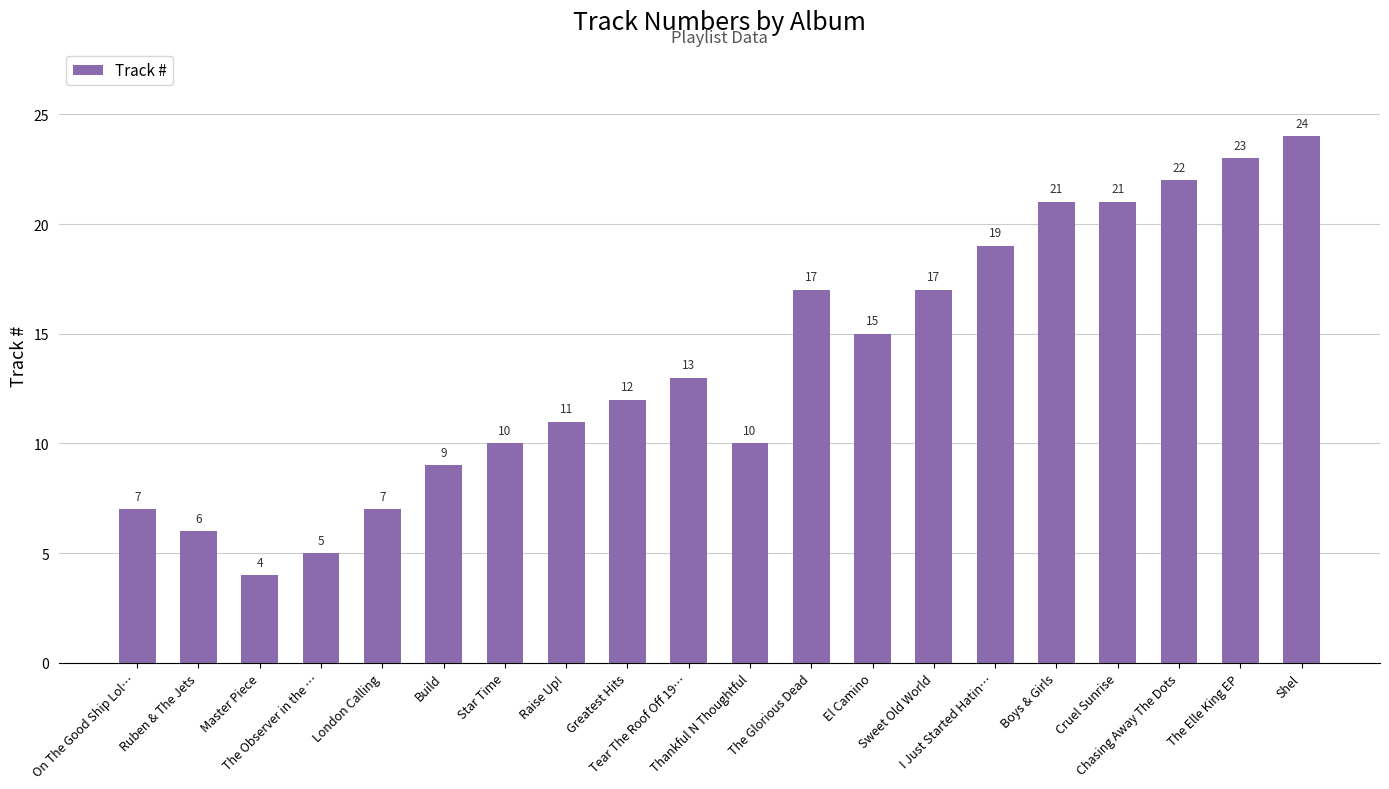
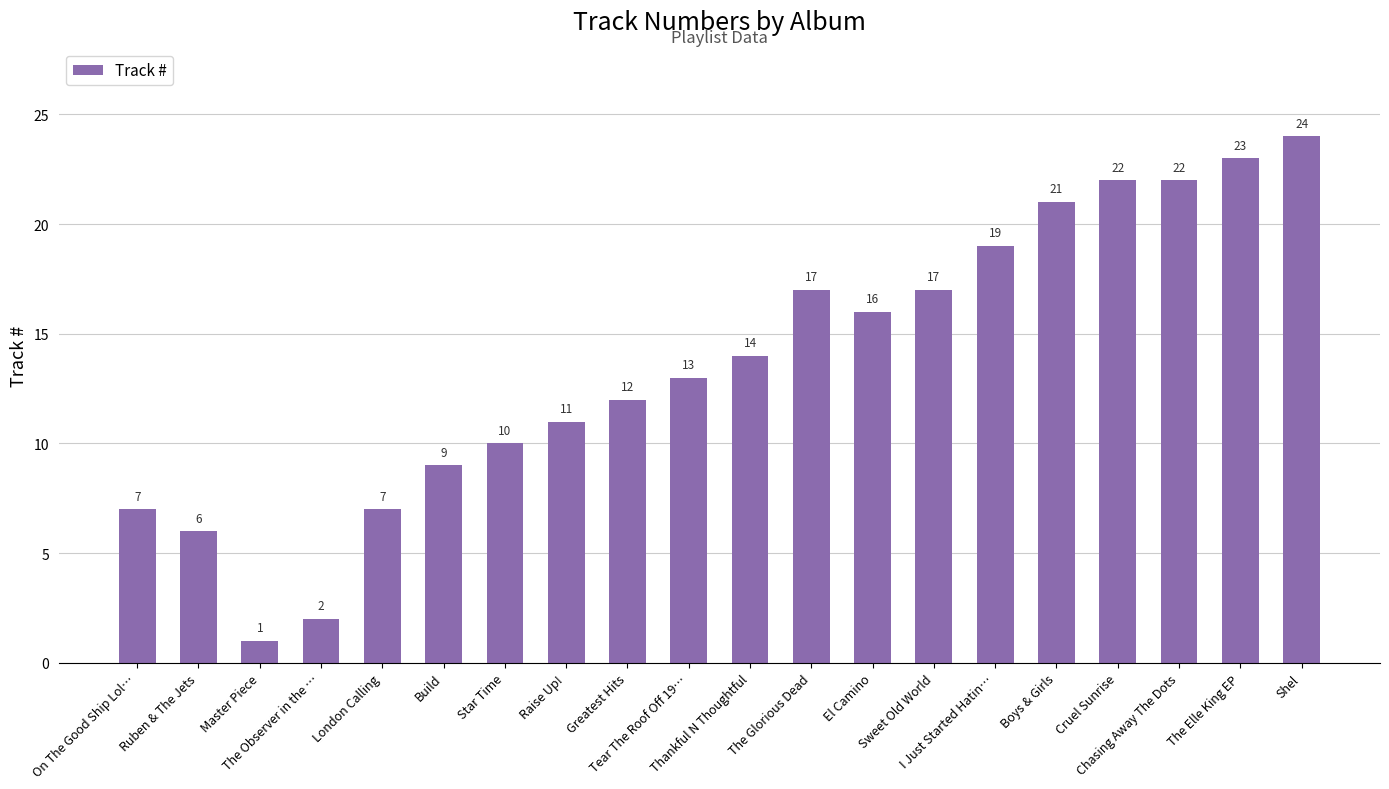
  {
    "On The Good Ship Lol…": 7,
    "Ruben & The Jets": 6,
-   "Master Piece": 4,
-   "The Observer in the …": 5,
+   "Master Piece": 1,
+   "The Observer in the …": 2,
    "London Calling": 7,
    "Build": 9,
    "Star Time": 10,
    "Raise Up!": 11,
    "Greatest Hits": 12,
    "Tear The Roof Off 19…": 13,
-   "Thankful N Thoughtful": 10,
+   "Thankful N Thoughtful": 14,
    "The Glorious Dead": 17,
-   "El Camino": 15,
+   "El Camino": 16,
    "Sweet Old World": 17,
    "I Just Started Hatin…": 19,
    "Boys & Girls": 21,
-   "Cruel Sunrise": 21,
+   "Cruel Sunrise": 22,
    "Chasing Away The Dots": 22,
    "The Elle King EP": 23,
    "Shel": 24
  }
